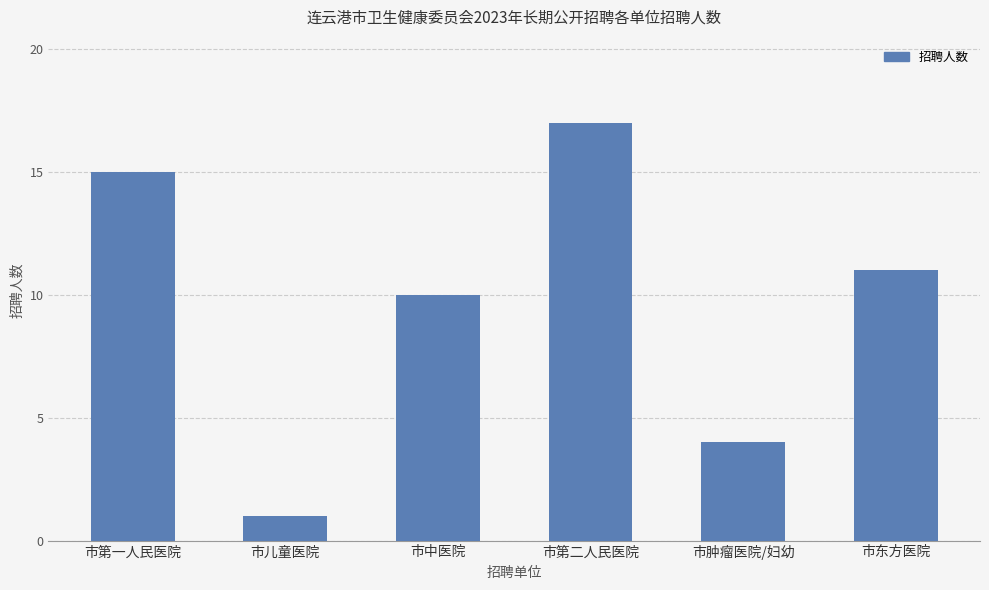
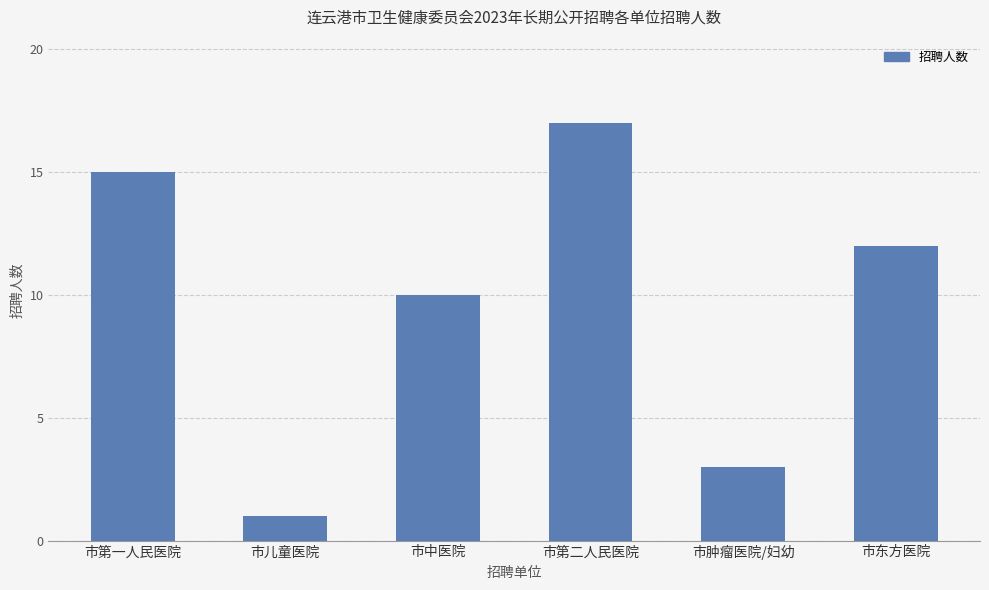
  {
    "市第一人民医院": 15,
    "市儿童医院": 1,
    "市中医院": 10,
    "市第二人民医院": 17,
-   "市肿瘤医院/妇幼": 4,
-   "市东方医院": 11
+   "市肿瘤医院/妇幼": 3,
+   "市东方医院": 12
  }
